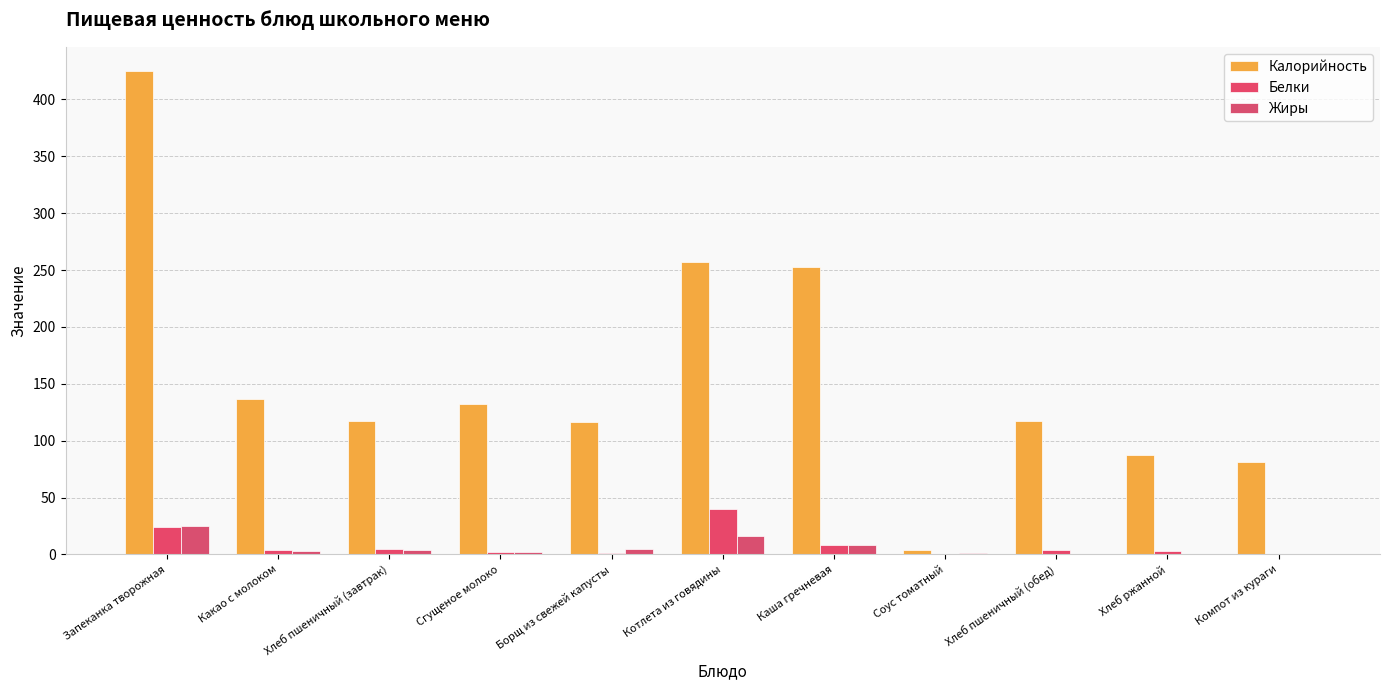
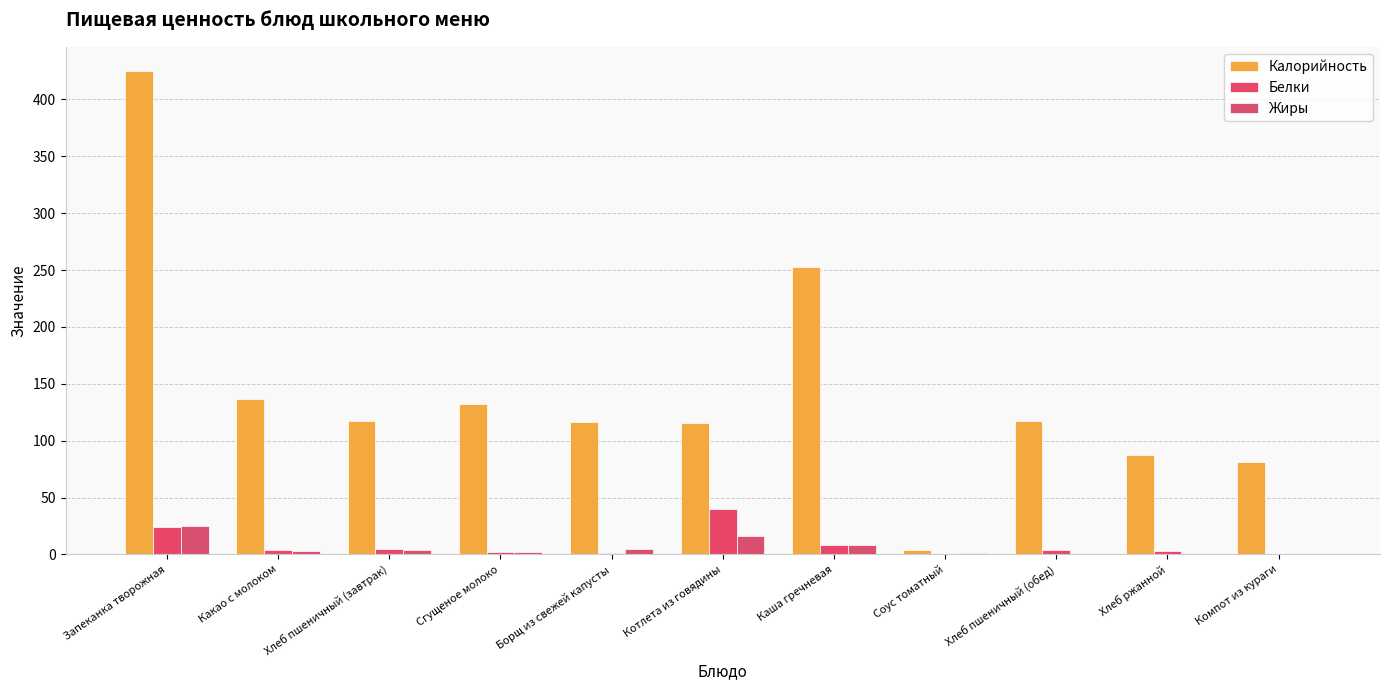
  {
    "Калорийность": {
      "Запеканка творожная": 425,
      "Какао с молоком": 136,
      "Хлеб пшеничный (завтрак)": 118,
      "Сгущеное молоко": 132,
      "Борщ из свежей капусты": 116,
-     "Котлета из говядины": 257,
+     "Котлета из говядины": 116,
      "Каша гречневая": 253,
      "Соус томатный": 4,
      "Хлеб пшеничный (обед)": 118,
      "Хлеб ржанной": 87,
      "Компот из кураги": 81
    }
  }
